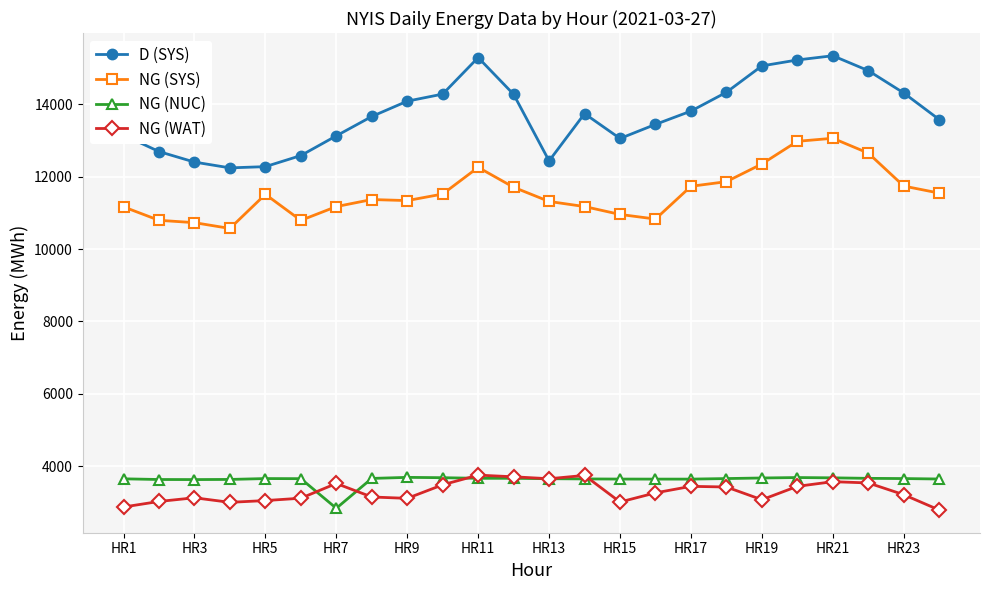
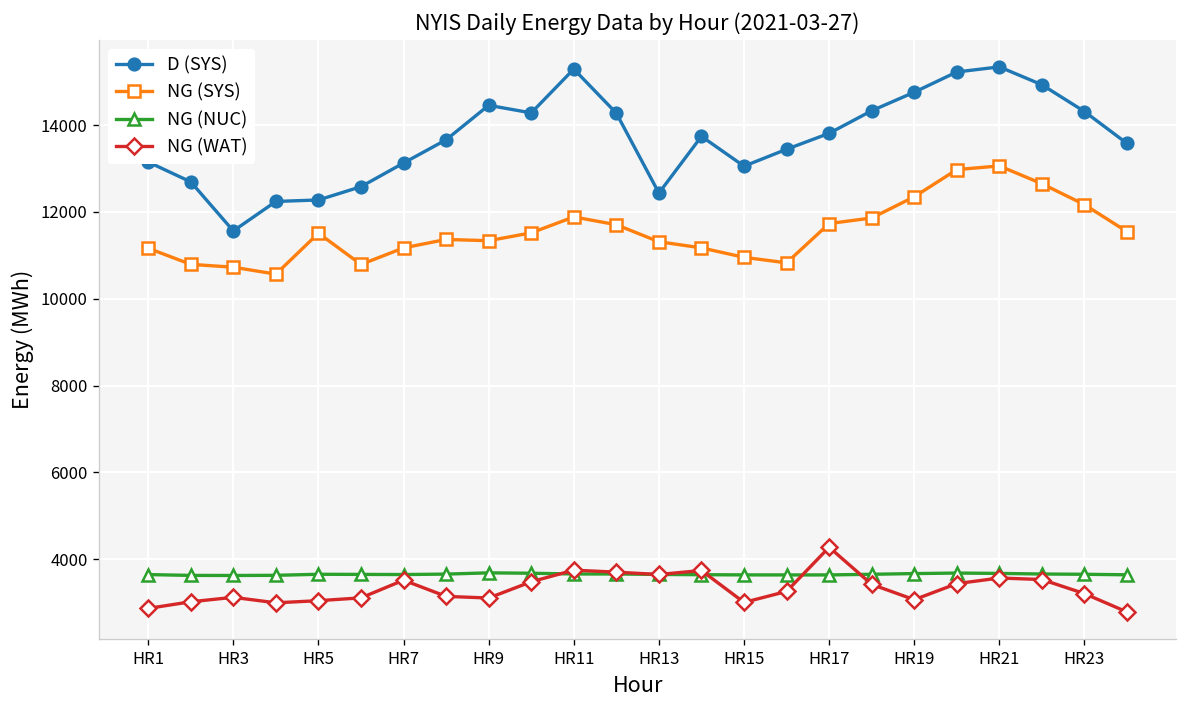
  {
    "D (SYS)": {
-     "HR3": 12400,
+     "HR3": 11600,
      "HR5": 12300,
      "HR7": 13100,
-     "HR9": 14100,
+     "HR9": 14500,
      "HR11": 15300,
      "HR13": 12400,
      "HR15": 13100,
      "HR17": 13800,
-     "HR19": 15100,
+     "HR19": 14800,
      "HR21": 15300,
      "HR23": 14300
    },
    "NG (SYS)": {
      "HR1": 11200,
      "HR3": 10700,
      "HR5": 11500,
      "HR7": 11200,
      "HR9": 11300,
-     "HR11": 12300,
+     "HR11": 11900,
      "HR13": 11300,
      "HR15": 11000,
      "HR17": 11700,
      "HR19": 12400,
      "HR21": 13100,
-     "HR23": 11700
+     "HR23": 12200
    },
    "NG (NUC)": {
      "HR1": 3600,
      "HR3": 3600,
      "HR5": 3700,
-     "HR7": 2800,
+     "HR7": 3700,
      "HR9": 3700,
      "HR11": 3700,
      "HR15": 3600,
      "HR17": 3600,
      "HR19": 3700,
      "HR21": 3700,
      "HR23": 3700
    },
    "NG (WAT)": {
      "HR1": 2900,
      "HR3": 3100,
      "HR5": 3000,
      "HR7": 3500,
      "HR9": 3100,
      "HR11": 3800,
      "HR15": 3000,
-     "HR17": 3400,
+     "HR17": 4300,
      "HR19": 3100,
      "HR21": 3600,
      "HR23": 3200
    }
  }
